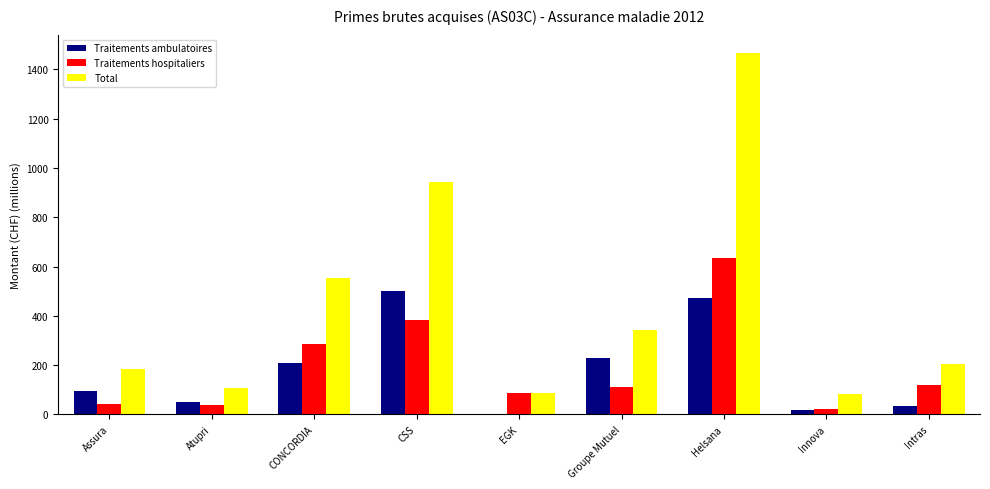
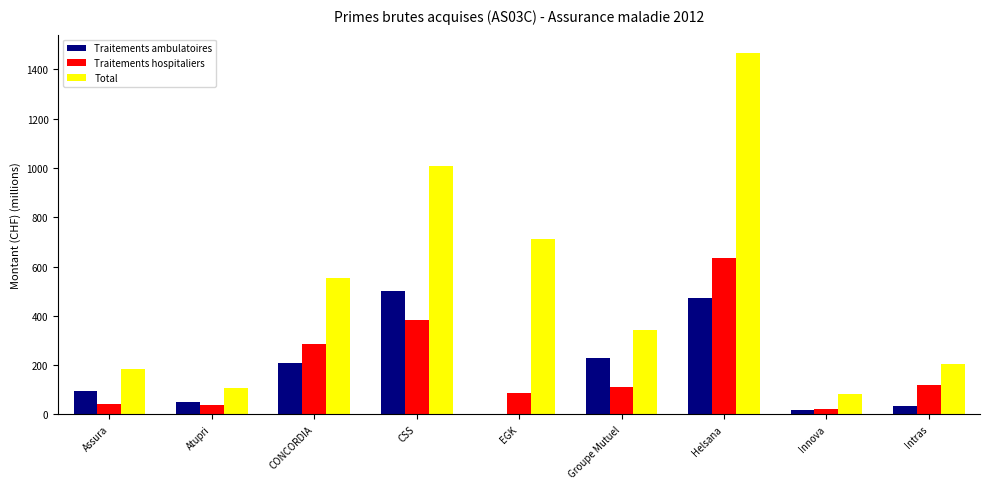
  {
    "Traitements ambulatoires": {
      "Assura": 100,
      "Atupri": 50,
      "CONCORDIA": 210,
      "CSS": 500,
      "Groupe Mutuel": 230,
      "Helsana": 470,
      "Innova": 20,
      "Intras": 40
    },
    "Traitements hospitaliers": {
      "Assura": 40,
      "Atupri": 40,
      "CONCORDIA": 290,
      "CSS": 380,
      "EGK": 90,
      "Groupe Mutuel": 110,
      "Helsana": 630,
      "Innova": 20,
      "Intras": 120
    },
    "Total": {
      "Assura": 180,
      "Atupri": 110,
      "CONCORDIA": 550,
-     "CSS": 940,
-     "EGK": 90,
+     "CSS": 1010,
+     "EGK": 710,
      "Groupe Mutuel": 340,
      "Helsana": 1470,
      "Innova": 80,
      "Intras": 200
    }
  }
